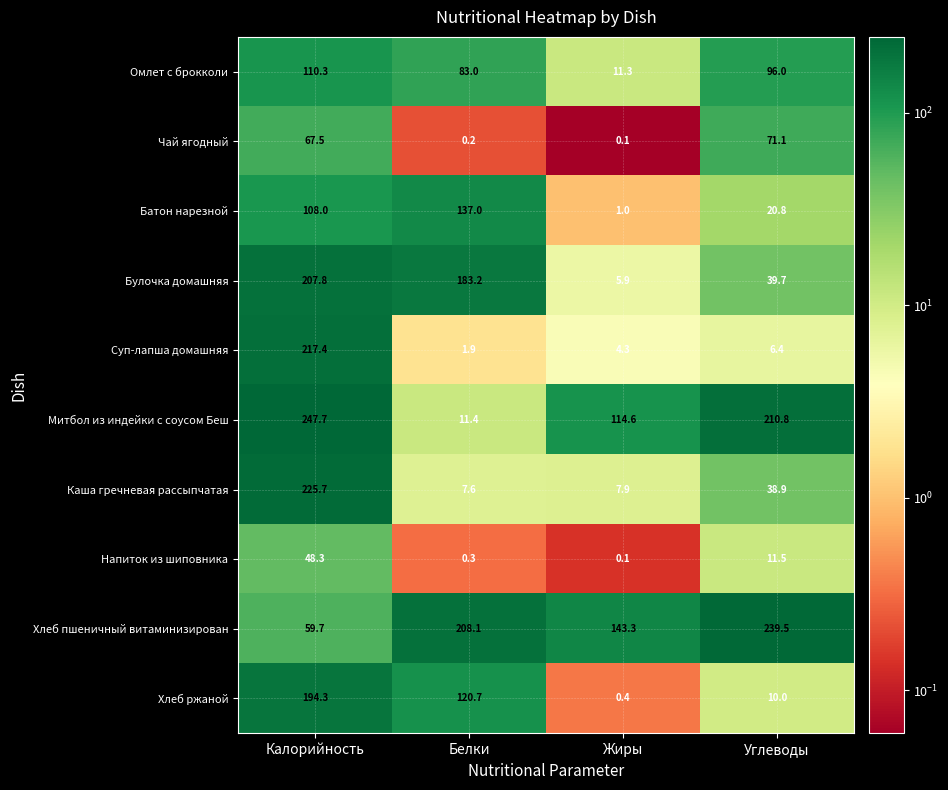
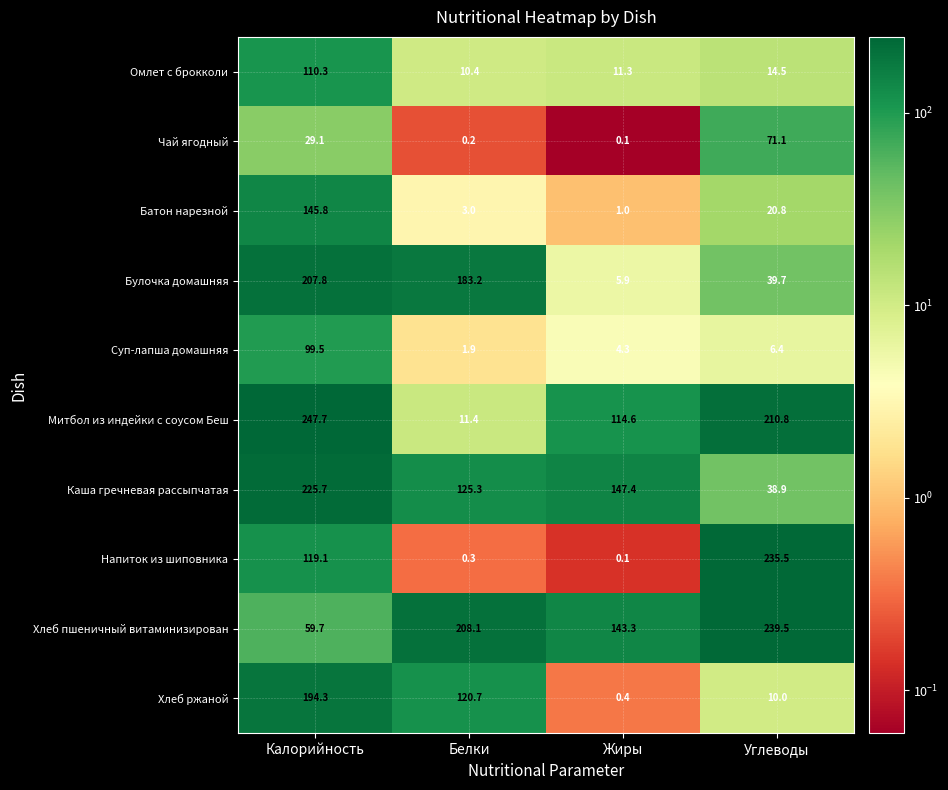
  {
    "Омлет с брокколи": {
      "Калорийность": 110.3,
-     "Белки": 83.0,
+     "Белки": 10.4,
      "Жиры": 11.3,
-     "Углеводы": 96.0
+     "Углеводы": 14.5
    },
    "Чай ягодный": {
-     "Калорийность": 67.5,
+     "Калорийность": 29.1,
      "Белки": 0.2,
      "Жиры": 0.1,
      "Углеводы": 71.1
    },
    "Батон нарезной": {
-     "Калорийность": 108.0,
-     "Белки": 137.0,
+     "Калорийность": 145.8,
+     "Белки": 3.0,
      "Жиры": 1.0,
      "Углеводы": 20.8
    },
    "Булочка домашняя": {
      "Калорийность": 207.8,
      "Белки": 183.2,
      "Жиры": 5.9,
      "Углеводы": 39.7
    },
    "Суп-лапша домашняя": {
-     "Калорийность": 217.4,
+     "Калорийность": 99.5,
      "Белки": 1.9,
      "Жиры": 4.3,
      "Углеводы": 6.4
    },
    "Митбол из индейки с соусом Беш": {
      "Калорийность": 247.7,
      "Белки": 11.4,
      "Жиры": 114.6,
      "Углеводы": 210.8
    },
    "Каша гречневая рассыпчатая": {
      "Калорийность": 225.7,
-     "Белки": 7.6,
-     "Жиры": 7.9,
+     "Белки": 125.3,
+     "Жиры": 147.4,
      "Углеводы": 38.9
    },
    "Напиток из шиповника": {
-     "Калорийность": 48.3,
+     "Калорийность": 119.1,
      "Белки": 0.3,
      "Жиры": 0.1,
-     "Углеводы": 11.5
+     "Углеводы": 235.5
    },
    "Хлеб пшеничный витаминизирован": {
      "Калорийность": 59.7,
      "Белки": 208.1,
      "Жиры": 143.3,
      "Углеводы": 239.5
    },
    "Хлеб ржаной": {
      "Калорийность": 194.3,
      "Белки": 120.7,
      "Жиры": 0.4,
      "Углеводы": 10.0
    }
  }
